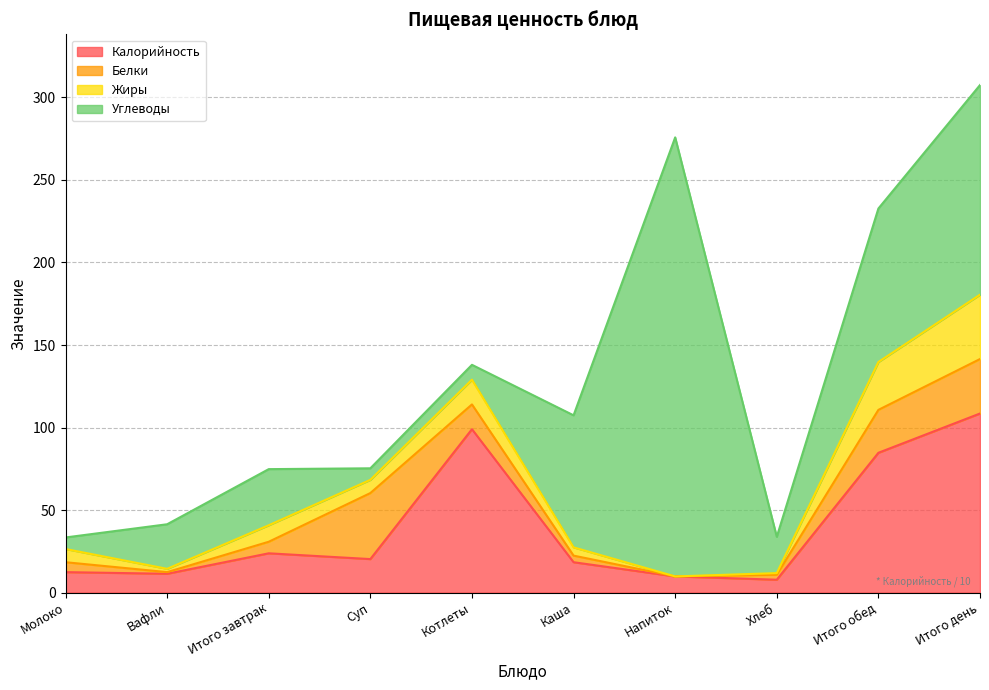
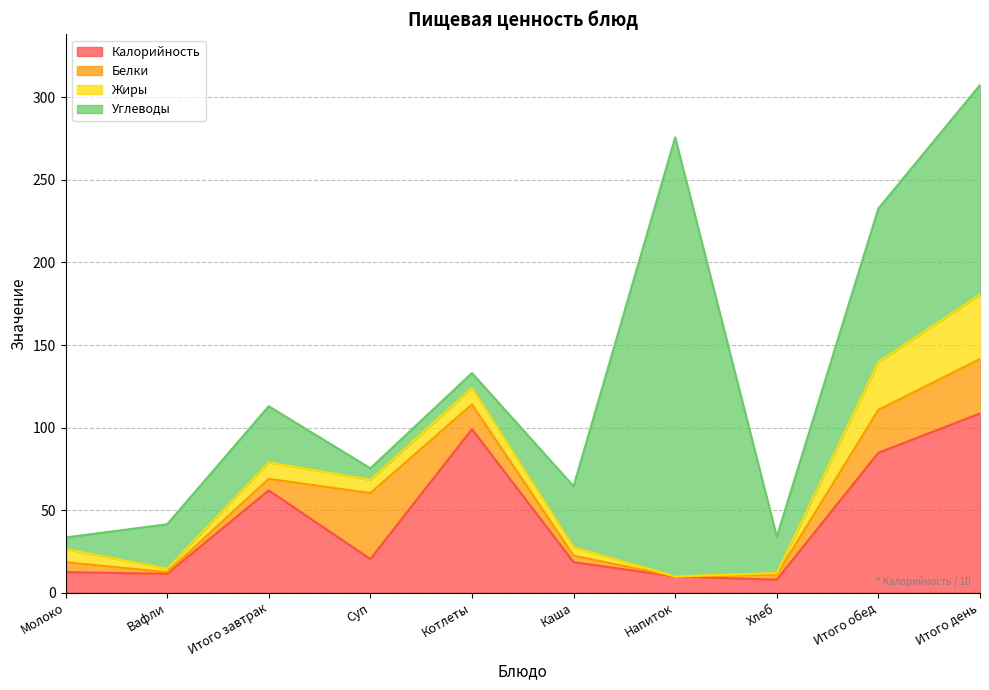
  {
    "Калорийность": {
      "Молоко": 12,
-     "Итого завтрак": 24,
+     "Итого завтрак": 62,
      "Суп": 20,
      "Котлеты": 99,
      "Каша": 18,
      "Хлеб": 8,
      "Итого обед": 85,
      "Итого день": 109
    },
    "Белки": {
      "Молоко": 6,
      "Итого завтрак": 7,
      "Суп": 40,
      "Котлеты": 15,
      "Каша": 4,
      "Итого обед": 26,
      "Итого день": 33
    },
    "Жиры": {
      "Молоко": 8,
      "Вафли": 2,
      "Итого завтрак": 10,
      "Суп": 8,
-     "Котлеты": 15,
+     "Котлеты": 10,
      "Каша": 5,
      "Итого обед": 29,
      "Итого день": 39
    },
    "Углеводы": {
      "Молоко": 7,
      "Вафли": 27,
      "Итого завтрак": 34,
      "Суп": 7,
      "Котлеты": 9,
-     "Каша": 80,
+     "Каша": 37,
      "Напиток": 266,
      "Хлеб": 22,
      "Итого обед": 93,
      "Итого день": 127
    }
  }
